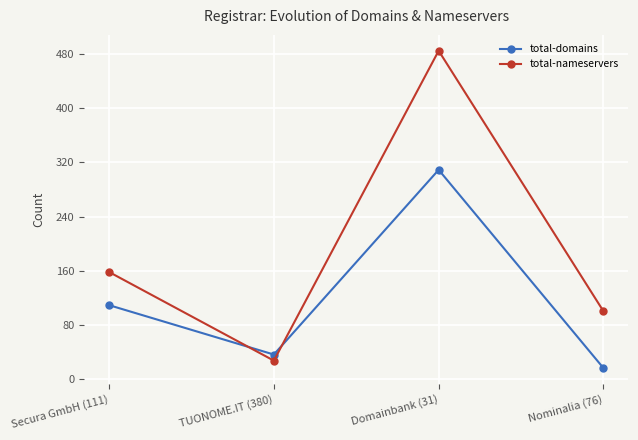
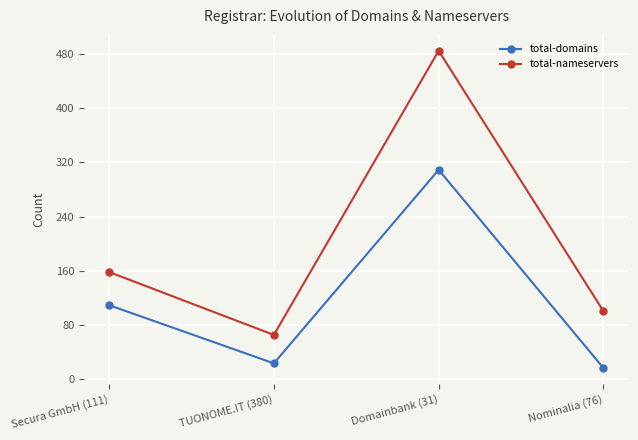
  {
    "total-domains": {
      "Secura GmbH (111)": 110,
-     "TUONOME.IT (380)": 40,
+     "TUONOME.IT (380)": 20,
      "Domainbank (31)": 310,
      "Nominalia (76)": 20
    },
    "total-nameservers": {
      "Secura GmbH (111)": 160,
-     "TUONOME.IT (380)": 30,
+     "TUONOME.IT (380)": 70,
      "Domainbank (31)": 490,
      "Nominalia (76)": 100
    }
  }
